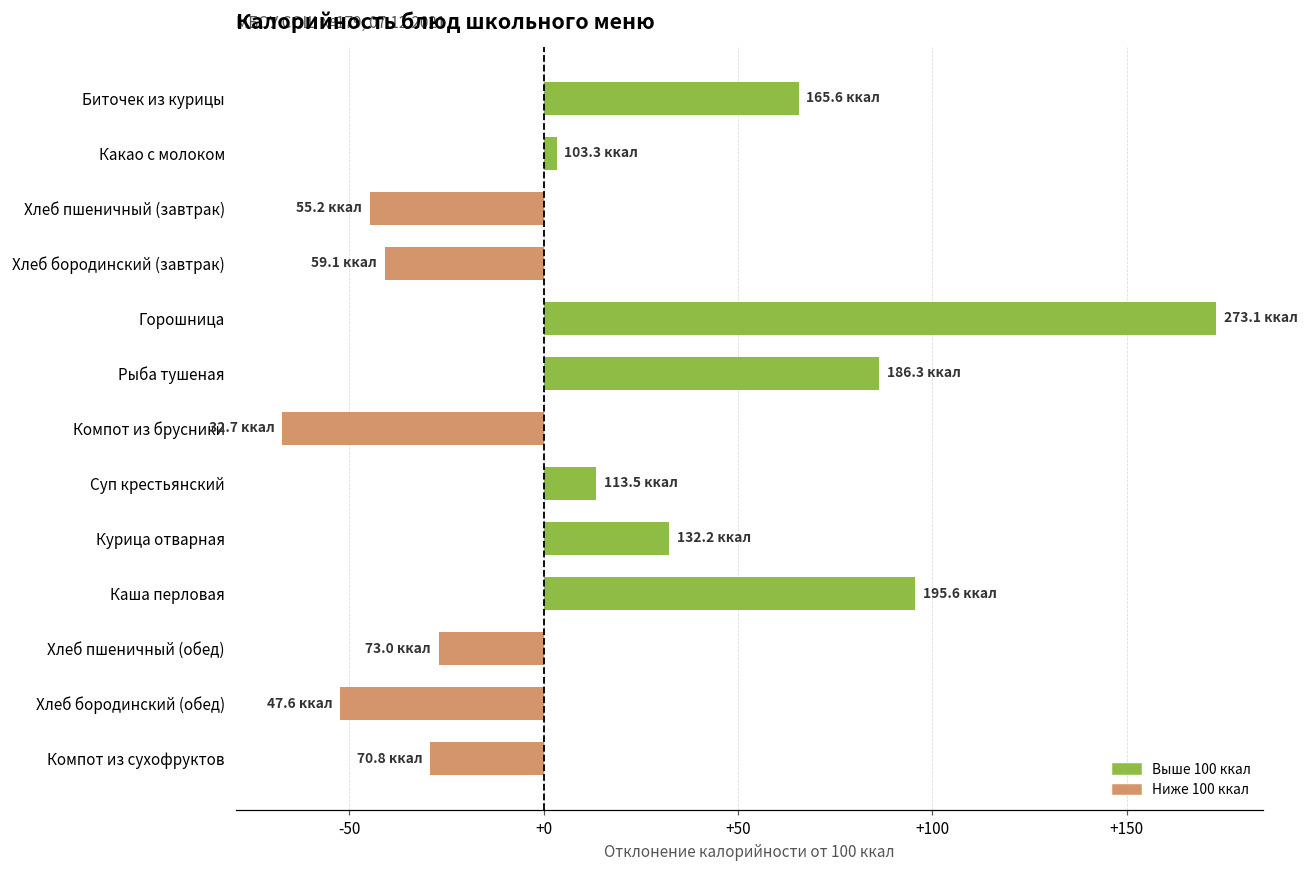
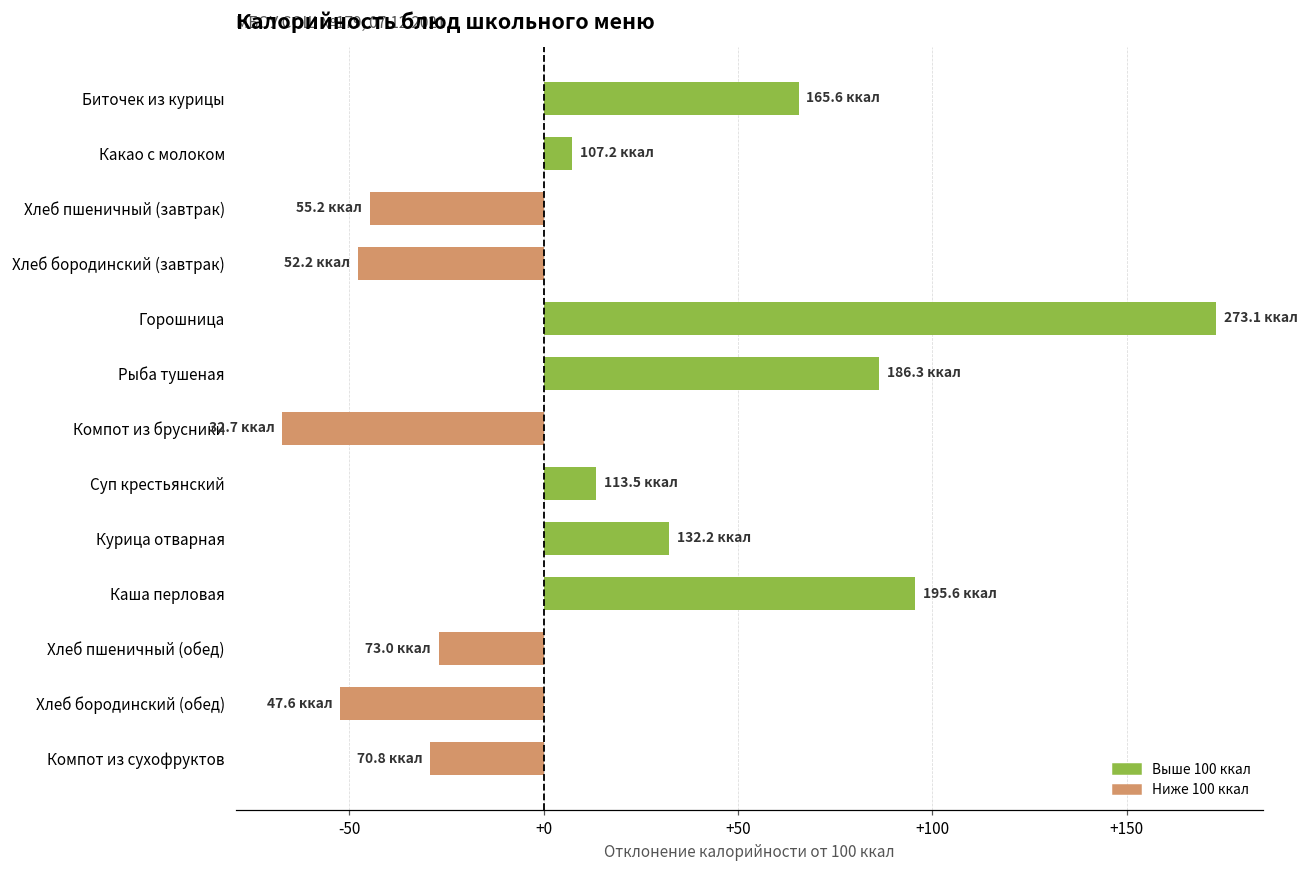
  {
-   "Какао с молоком": 103.3,
-   "Хлеб бородинский (завтрак)": 59.1
+   "Какао с молоком": 107.2,
+   "Хлеб бородинский (завтрак)": 52.2
  }
